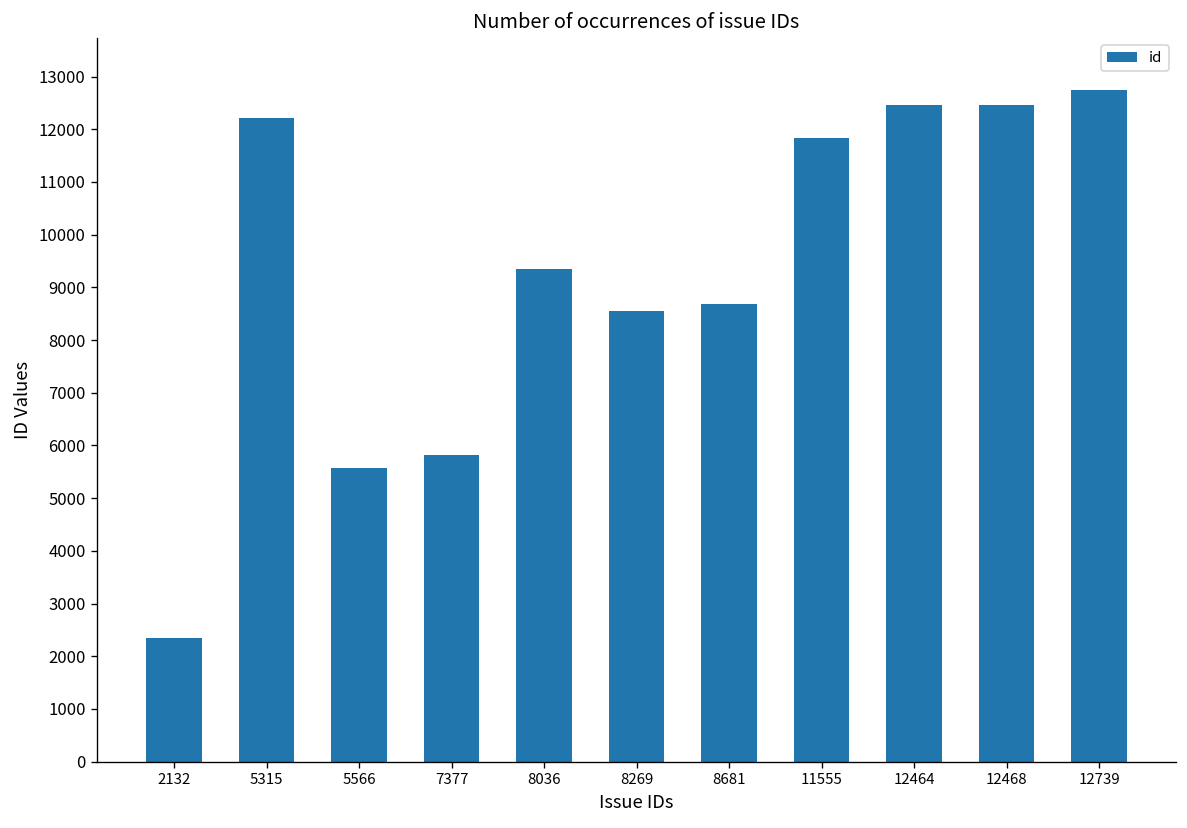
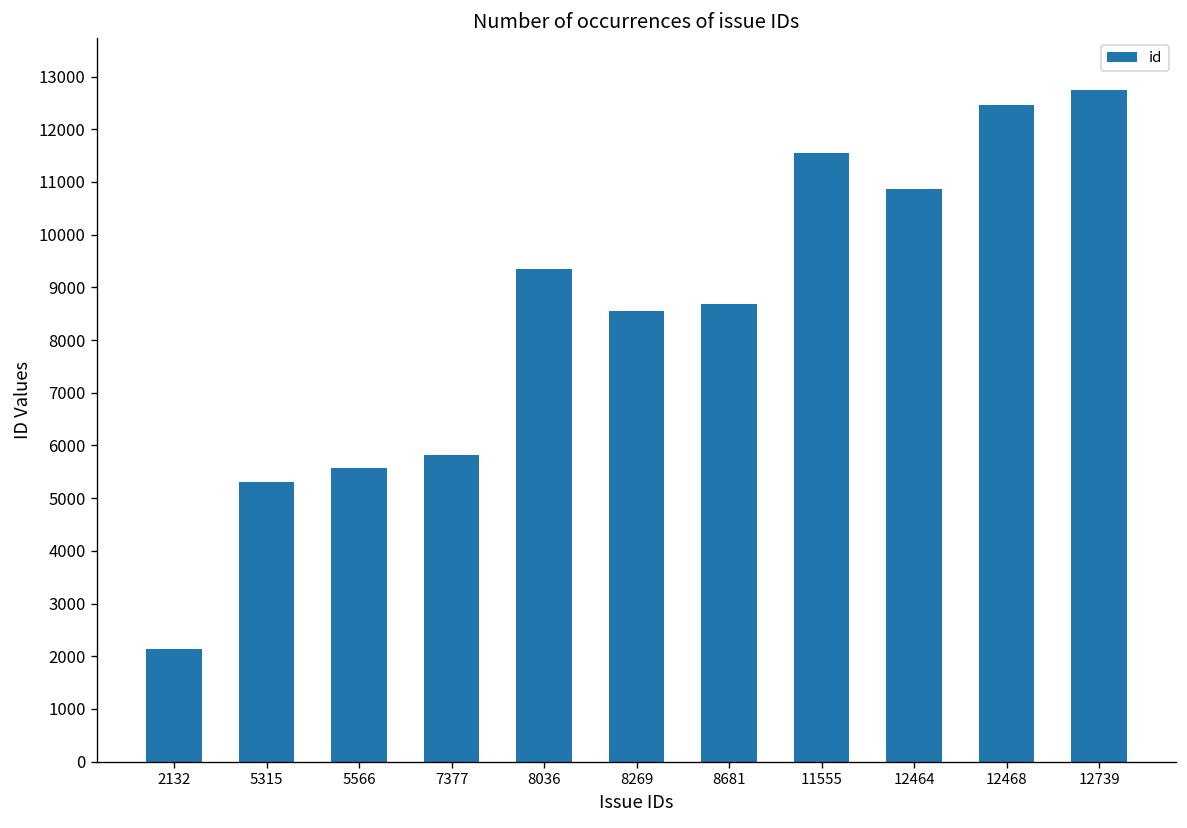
  {
-   "2132": 2400,
-   "5315": 12200,
+   "2132": 2100,
+   "5315": 5300,
    "5566": 5600,
    "7377": 5800,
    "8036": 9400,
    "8269": 8600,
    "8681": 8700,
-   "11555": 11800,
-   "12464": 12500,
+   "11555": 11600,
+   "12464": 10900,
    "12468": 12500,
    "12739": 12700
  }
